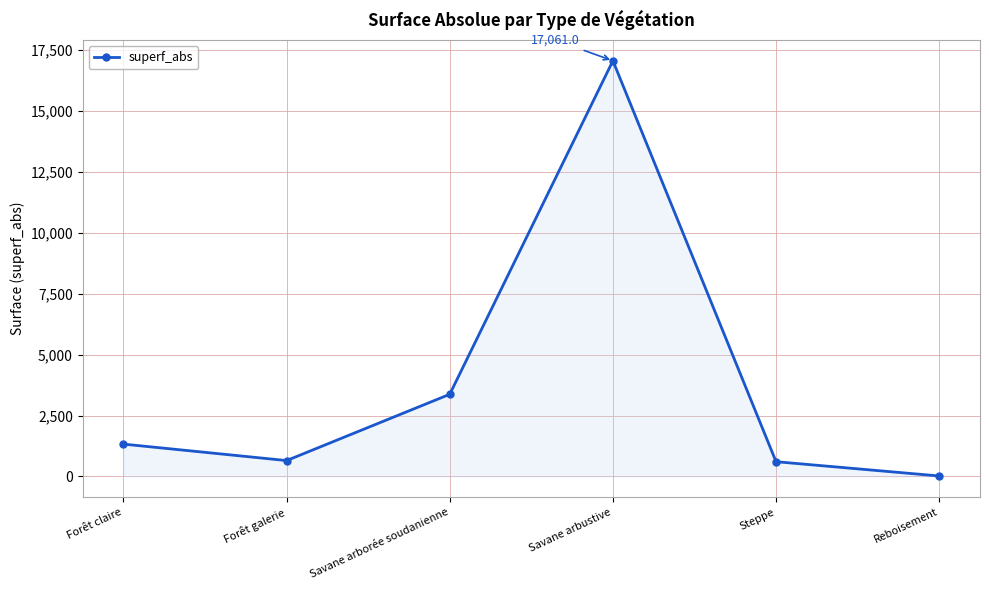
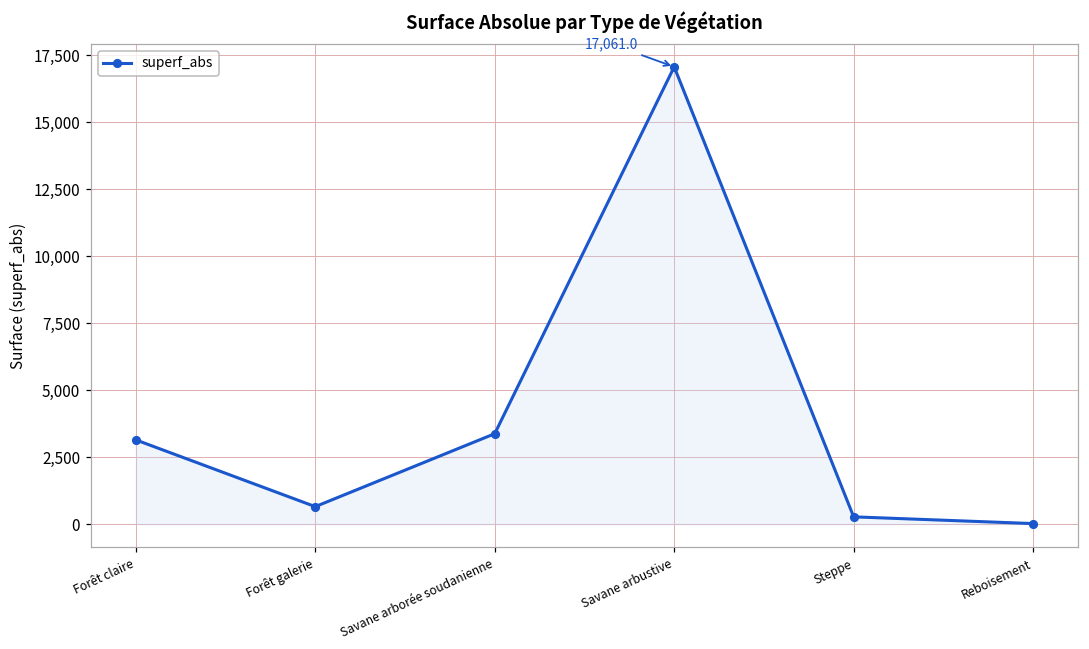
  {
-   "Forêt claire": "1,300",
+   "Forêt claire": "3,100",
    "Forêt galerie": "700",
    "Savane arborée soudanienne": "3,400",
-   "Steppe": "600",
+   "Steppe": "300",
    "Reboisement": "0"
  }
